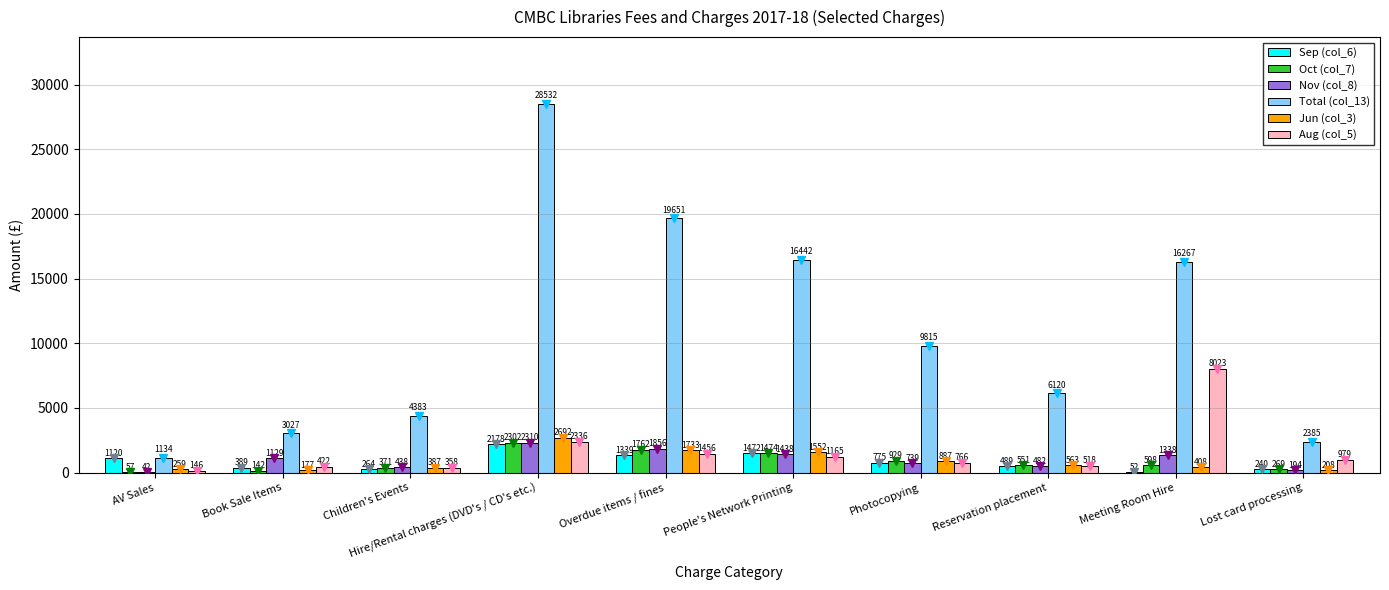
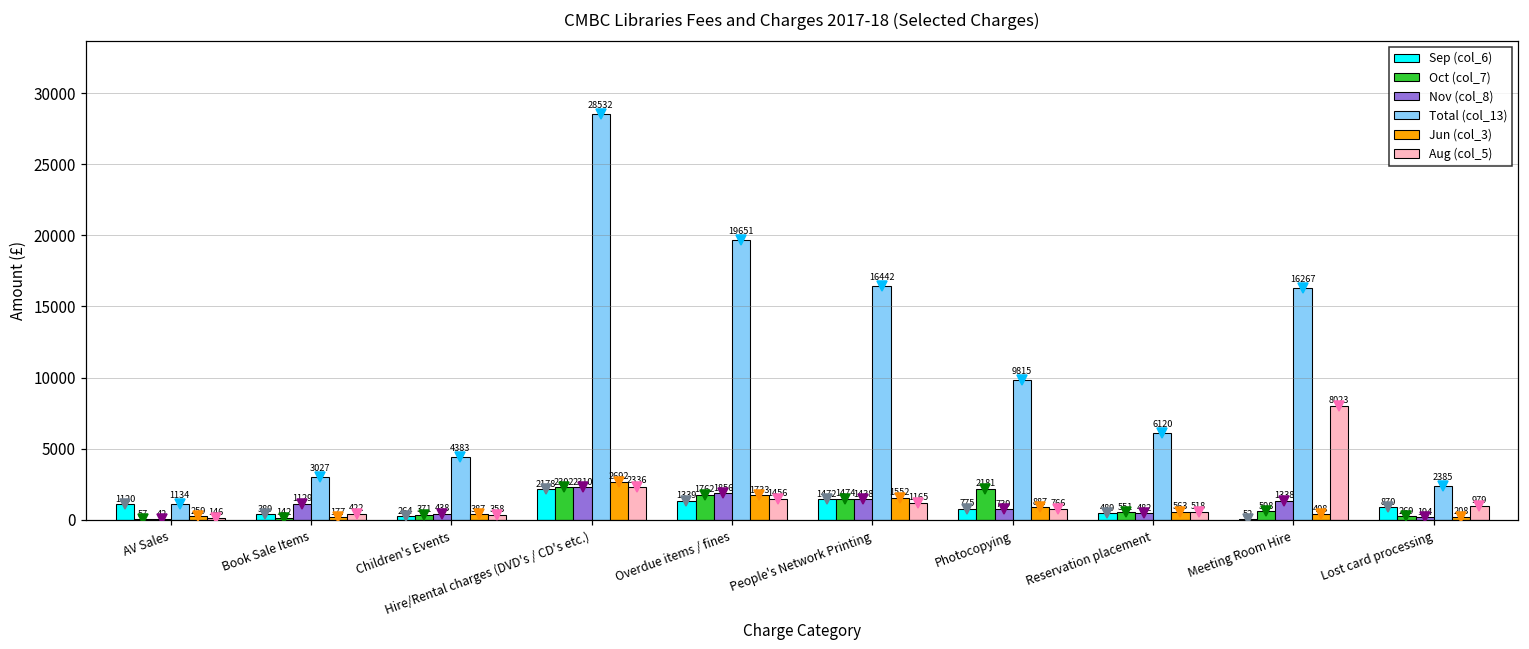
  {
    "Sep (col_6)": {
-     "Lost card processing": 240
+     "Lost card processing": 870
    },
    "Oct (col_7)": {
-     "Photocopying": 929
+     "Photocopying": 2181
    },
    "Total (col_13)": {
      "AV Sales": 1134,
      "Book Sale Items": 3027,
      "Children's Events": 4383,
      "Hire/Rental charges (DVD's / CD's etc.)": 28532,
      "Overdue items / fines": 19651,
      "People's Network Printing": 16442,
      "Photocopying": 9815,
      "Reservation placement": 6120,
      "Meeting Room Hire": 16267,
      "Lost card processing": 2385
    }
  }
